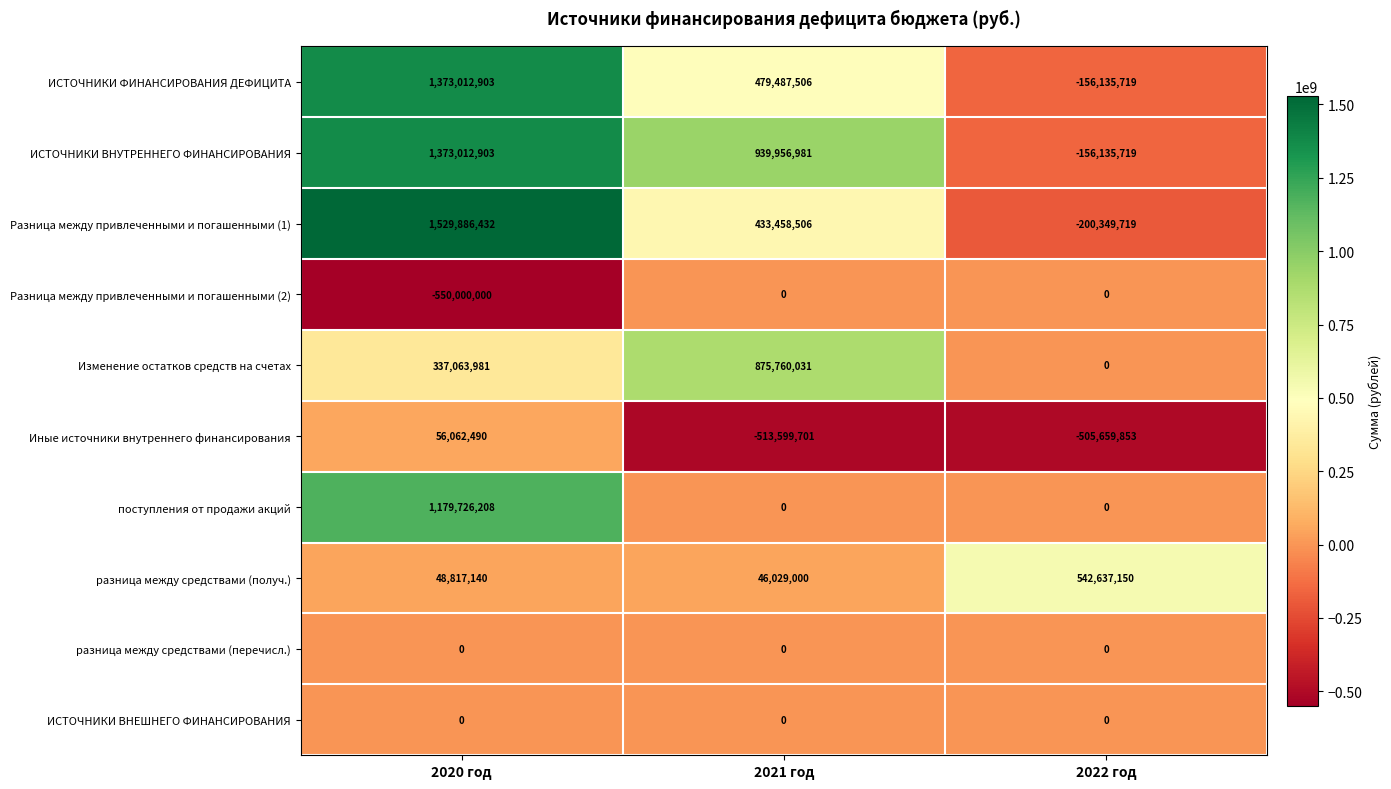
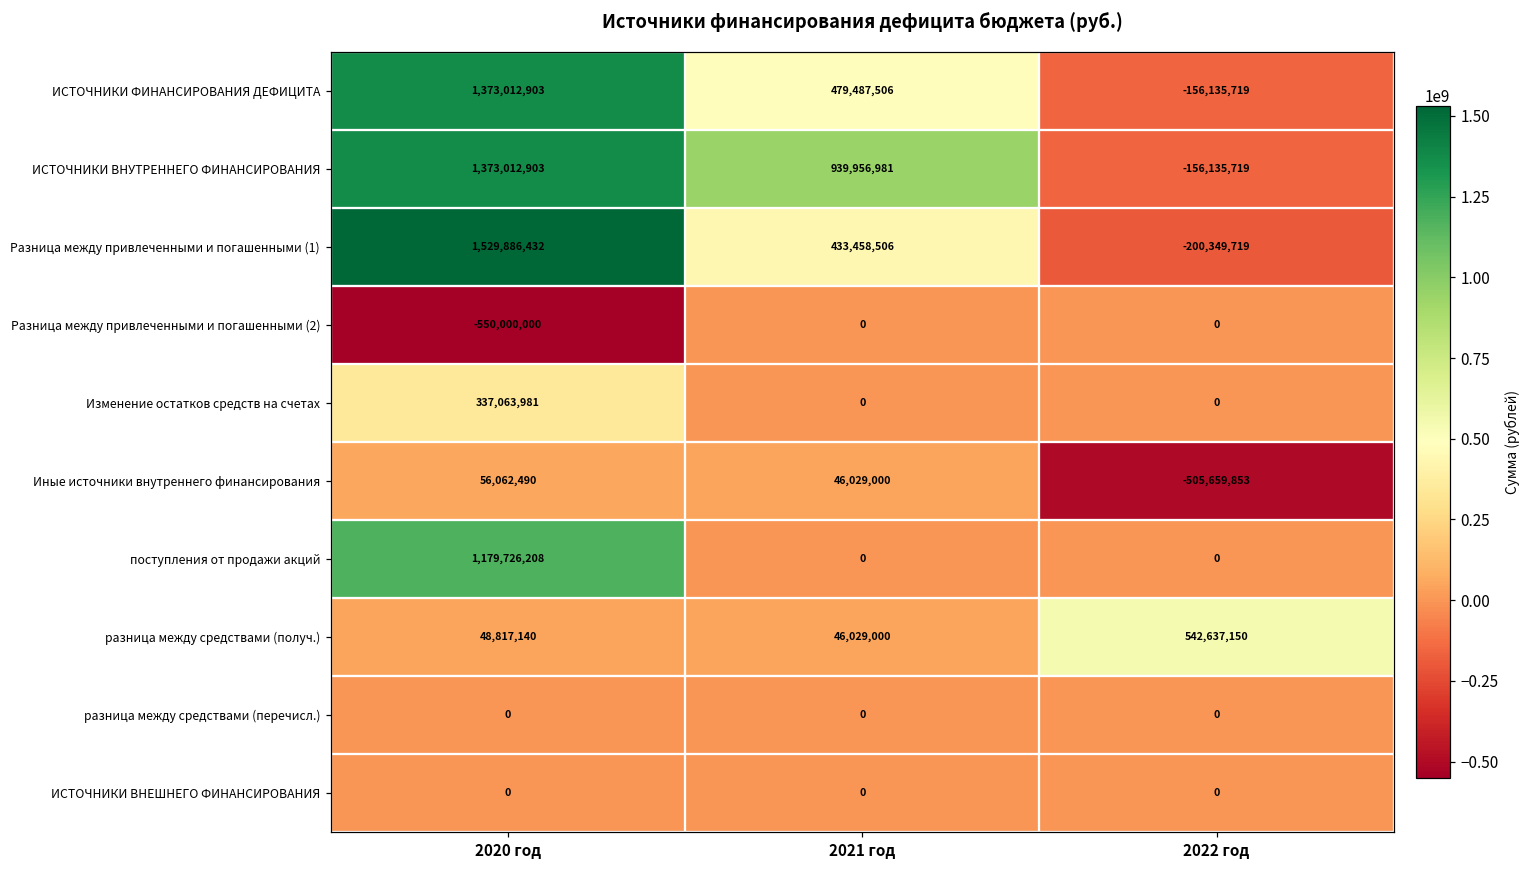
  {
    "ИСТОЧНИКИ ФИНАНСИРОВАНИЯ ДЕФИЦИТА": {
      "2020 год": "1,373,012,903",
      "2021 год": "479,487,506",
      "2022 год": "-156,135,719"
    },
    "ИСТОЧНИКИ ВНУТРЕННЕГО ФИНАНСИРОВАНИЯ": {
      "2020 год": "1,373,012,903",
      "2021 год": "939,956,981",
      "2022 год": "-156,135,719"
    },
    "Разница между привлеченными и погашенными (1)": {
      "2020 год": "1,529,886,432",
      "2021 год": "433,458,506",
      "2022 год": "-200,349,719"
    },
    "Разница между привлеченными и погашенными (2)": {
      "2020 год": "-550,000,000",
      "2021 год": "0",
      "2022 год": "0"
    },
    "Изменение остатков средств на счетах": {
      "2020 год": "337,063,981",
-     "2021 год": "875,760,031",
+     "2021 год": "0",
      "2022 год": "0"
    },
    "Иные источники внутреннего финансирования": {
      "2020 год": "56,062,490",
-     "2021 год": "-513,599,701",
+     "2021 год": "46,029,000",
      "2022 год": "-505,659,853"
    },
    "поступления от продажи акций": {
      "2020 год": "1,179,726,208",
      "2021 год": "0",
      "2022 год": "0"
    },
    "разница между средствами (получ.)": {
      "2020 год": "48,817,140",
      "2021 год": "46,029,000",
      "2022 год": "542,637,150"
    },
    "разница между средствами (перечисл.)": {
      "2020 год": "0",
      "2021 год": "0",
      "2022 год": "0"
    },
    "ИСТОЧНИКИ ВНЕШНЕГО ФИНАНСИРОВАНИЯ": {
      "2020 год": "0",
      "2021 год": "0",
      "2022 год": "0"
    }
  }
